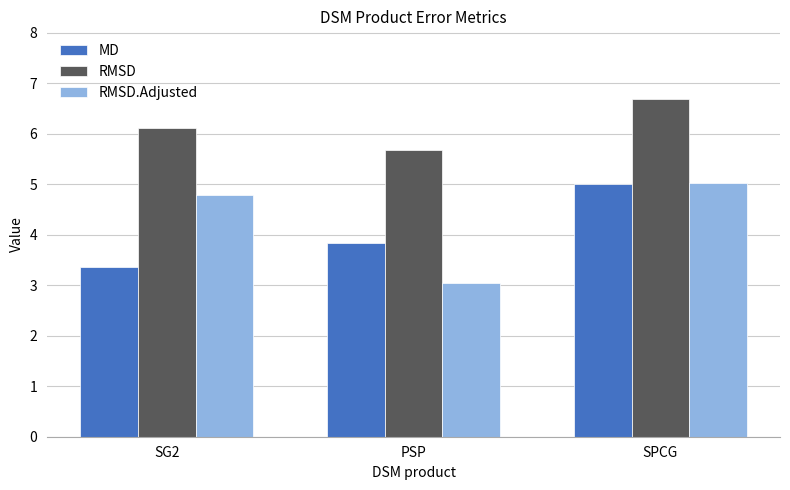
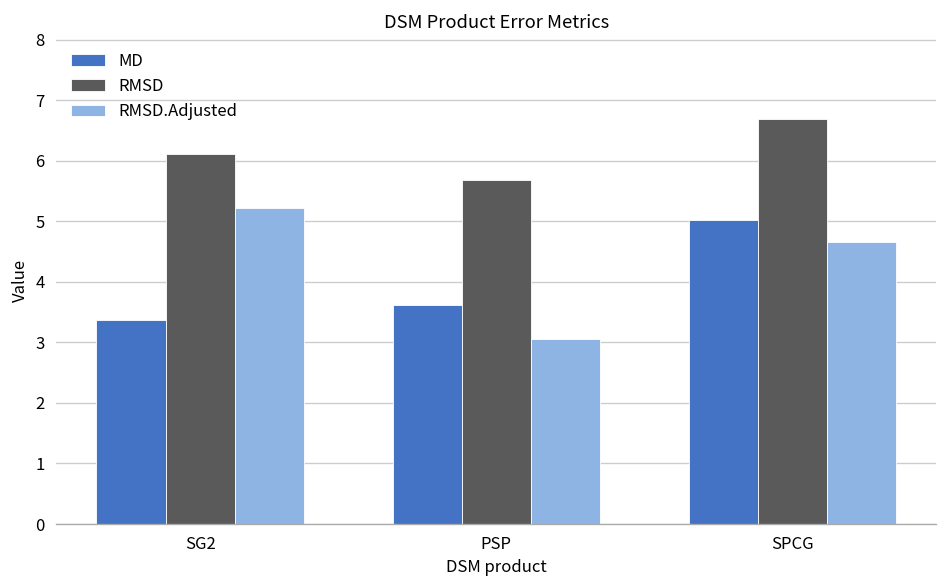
  {
    "MD": {
      "SG2": 3.4,
-     "PSP": 3.8,
+     "PSP": 3.6,
      "SPCG": 5.0
    },
    "RMSD": {
      "SG2": 6.1,
      "PSP": 5.7,
      "SPCG": 6.7
    },
    "RMSD.Adjusted": {
-     "SG2": 4.8,
+     "SG2": 5.2,
      "PSP": 3.1,
-     "SPCG": 5.0
+     "SPCG": 4.6
    }
  }
